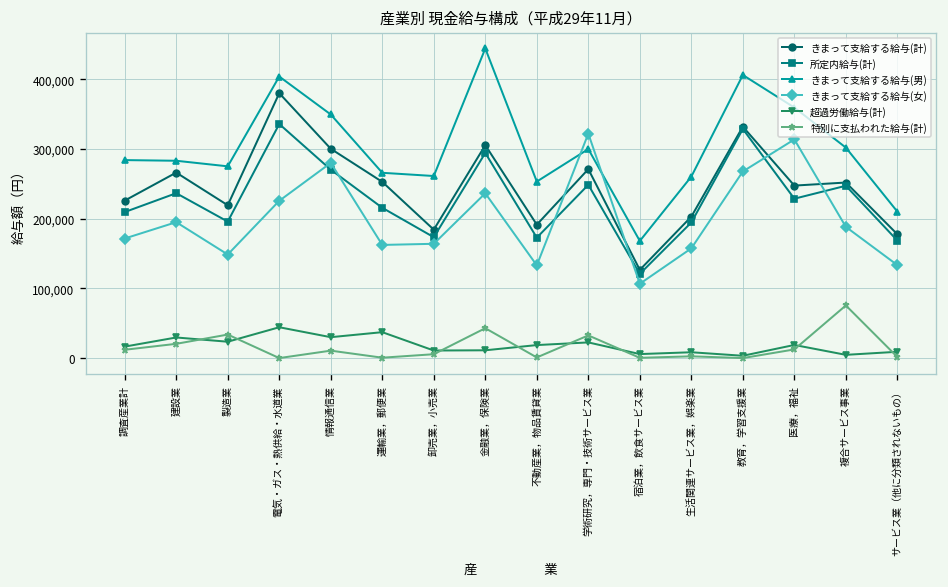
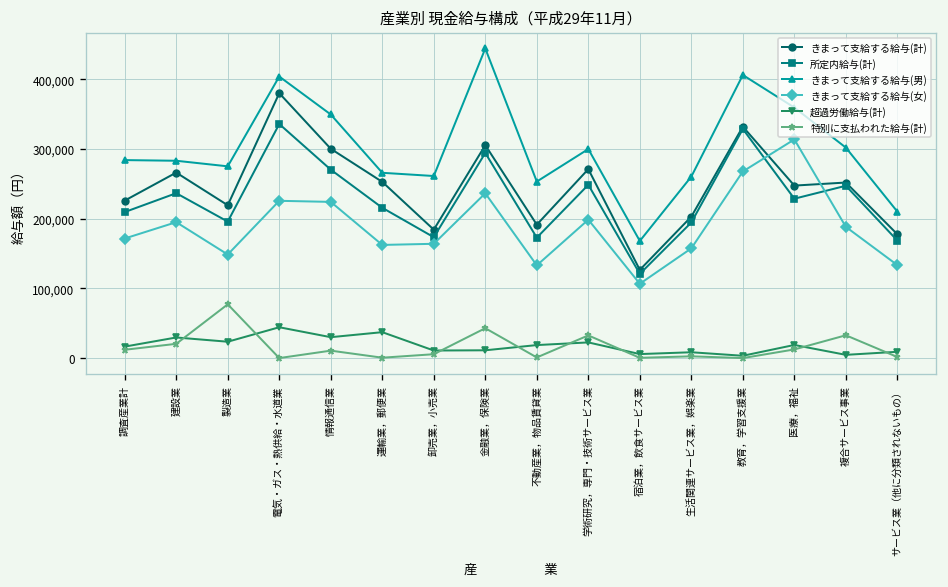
  {
    "きまって支給する給与(女)": {
      "調査産業計": "170,000",
      "建設業": "200,000",
      "製造業": "150,000",
      "電気・ガス・熱供給・水道業": "230,000",
-     "情報通信業": "280,000",
+     "情報通信業": "220,000",
      "運輸業，郵便業": "160,000",
      "卸売業，小売業": "160,000",
      "金融業，保険業": "240,000",
      "不動産業，物品賃貸業": "130,000",
-     "学術研究，専門・技術サービス業": "320,000",
+     "学術研究，専門・技術サービス業": "200,000",
      "宿泊業，飲食サービス業": "110,000",
      "生活関連サービス業，娯楽業": "160,000",
      "教育，学習支援業": "270,000",
      "医療，福祉": "310,000",
      "複合サービス事業": "190,000",
      "サービス業（他に分類されないもの）": "130,000"
    },
    "特別に支払われた給与(計)": {
      "調査産業計": "10,000",
      "建設業": "20,000",
-     "製造業": "30,000",
+     "製造業": "80,000",
      "電気・ガス・熱供給・水道業": "0",
      "情報通信業": "10,000",
      "運輸業，郵便業": "0",
      "卸売業，小売業": "10,000",
      "金融業，保険業": "40,000",
      "不動産業，物品賃貸業": "0",
      "学術研究，専門・技術サービス業": "30,000",
      "宿泊業，飲食サービス業": "0",
      "生活関連サービス業，娯楽業": "0",
      "医療，福祉": "10,000",
-     "複合サービス事業": "80,000",
+     "複合サービス事業": "30,000",
      "サービス業（他に分類されないもの）": "0"
    }
  }
